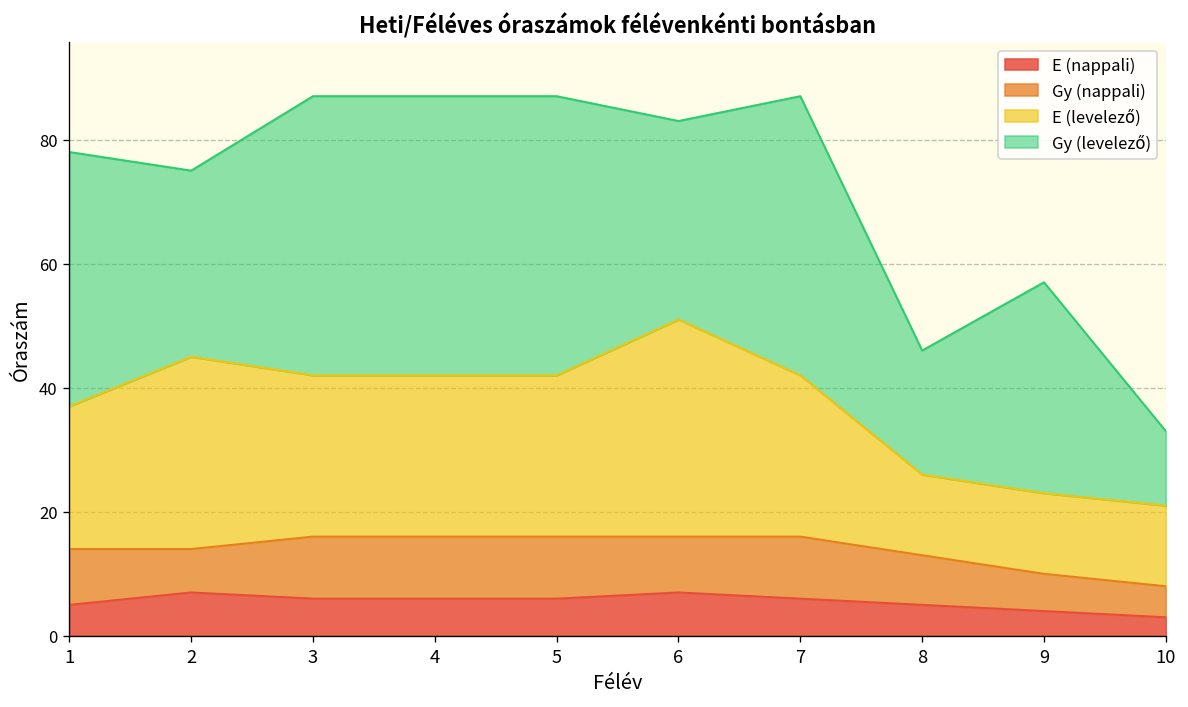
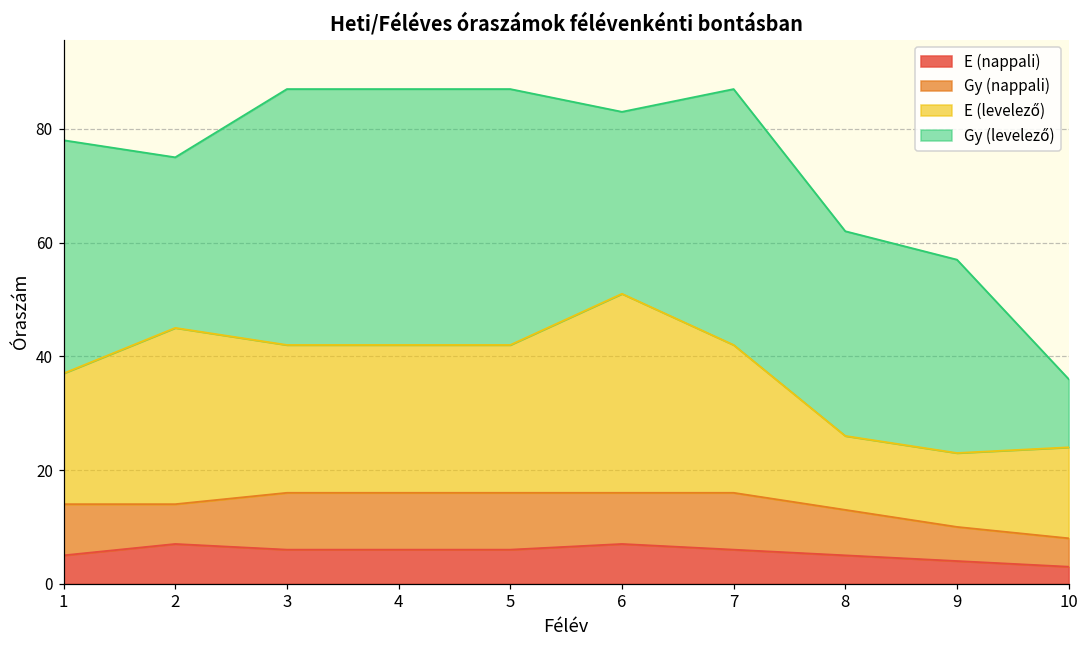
  {
    "E (levelező)": {
      "1": 23,
      "2": 31,
      "3": 26,
      "4": 26,
      "5": 26,
      "6": 35,
      "7": 26,
      "8": 13,
      "9": 13,
-     "10": 13
+     "10": 16
    },
    "Gy (levelező)": {
      "1": 41,
      "2": 30,
      "3": 45,
      "4": 45,
      "5": 45,
      "6": 32,
      "7": 45,
-     "8": 20,
+     "8": 36,
      "9": 34,
      "10": 12
    }
  }
